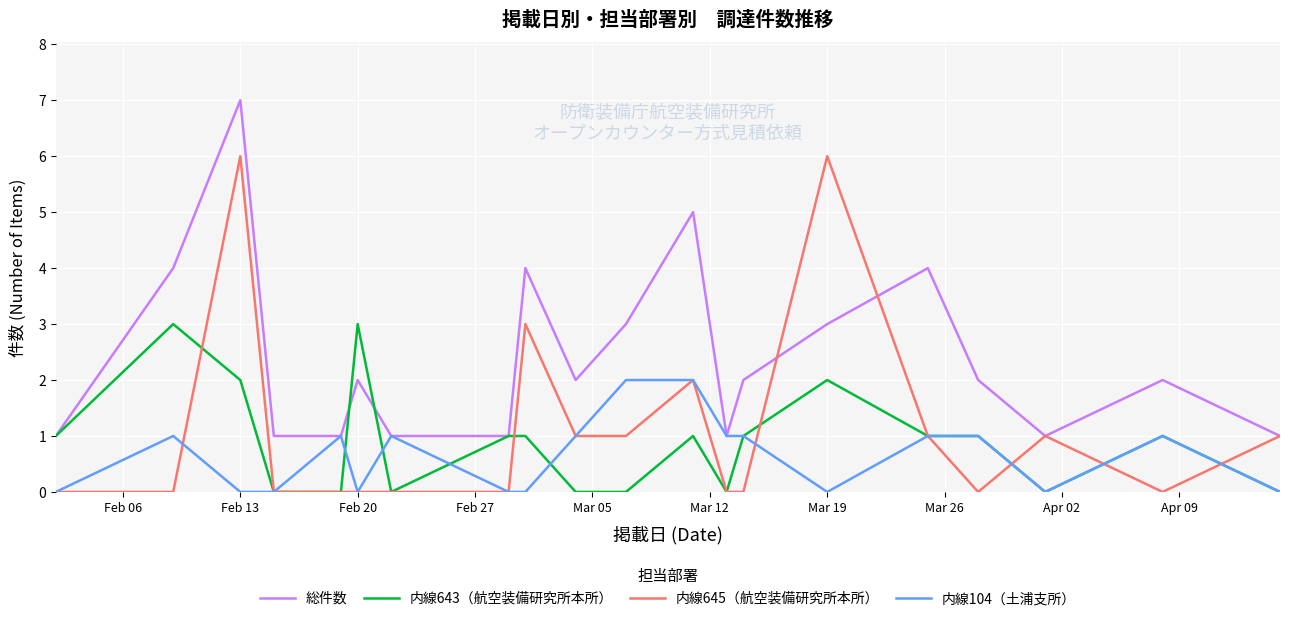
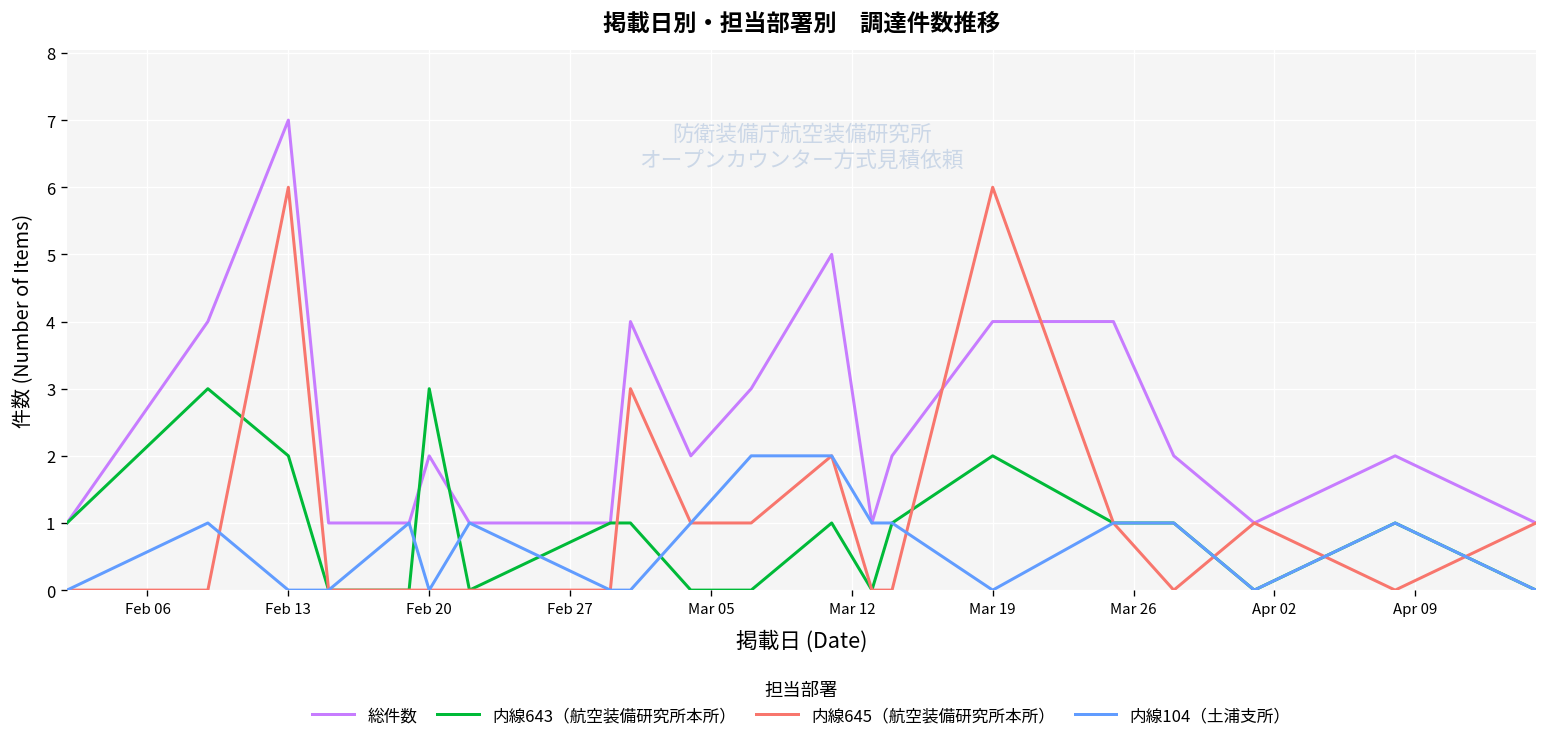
  {
    "総件数": {
      "Feb 13": 7,
      "Feb 20": 2,
-     "Mar 19": 3
+     "Mar 19": 4
    },
    "内線643（航空装備研究所本所）": {
      "Feb 13": 2,
      "Feb 20": 3,
      "Mar 19": 2
    },
    "内線645（航空装備研究所本所）": {
      "Feb 13": 6,
      "Mar 19": 6
    },
    "内線104（土浦支所）": {
      "Feb 13": 0,
      "Mar 19": 0
    }
  }
